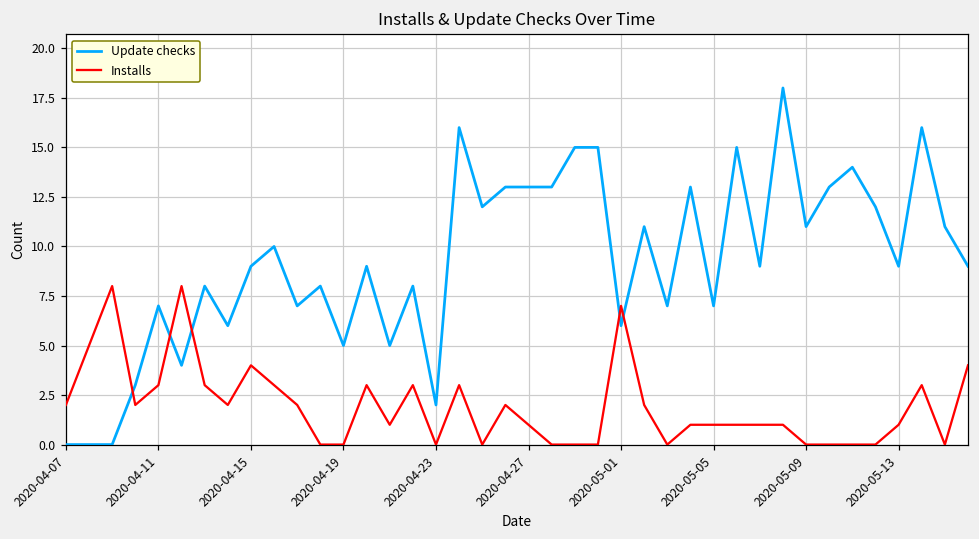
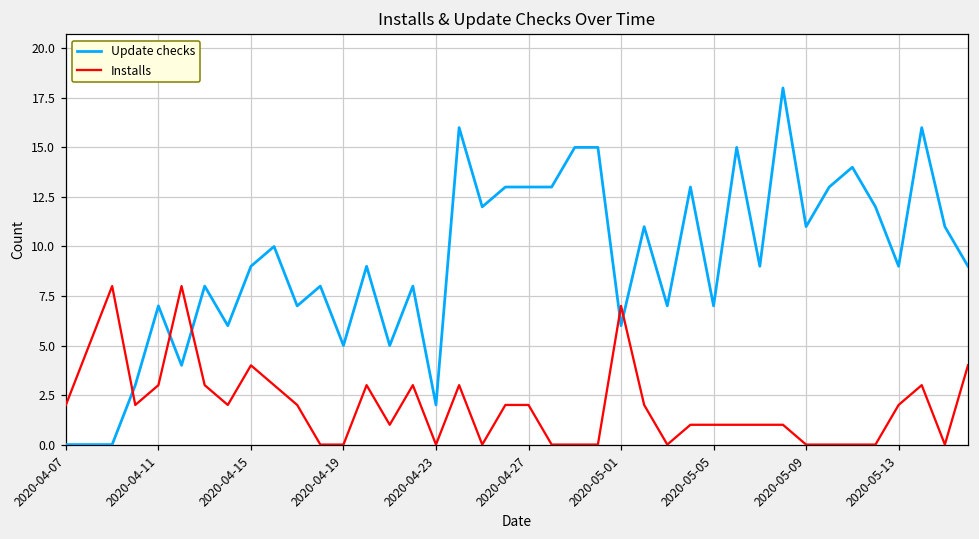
  {
    "Update checks": {
      "2020-04-07": 0,
      "2020-04-11": 7,
      "2020-04-15": 9,
      "2020-04-19": 5,
      "2020-04-23": 2,
      "2020-04-27": 13,
      "2020-05-01": 6,
      "2020-05-05": 7,
      "2020-05-09": 11,
      "2020-05-13": 9
    },
    "Installs": {
      "2020-04-07": 2,
      "2020-04-11": 3,
      "2020-04-15": 4,
      "2020-04-19": 0,
      "2020-04-23": 0,
-     "2020-04-27": 1,
+     "2020-04-27": 2,
      "2020-05-01": 7,
      "2020-05-05": 1,
      "2020-05-09": 0,
-     "2020-05-13": 1
+     "2020-05-13": 2
    }
  }
